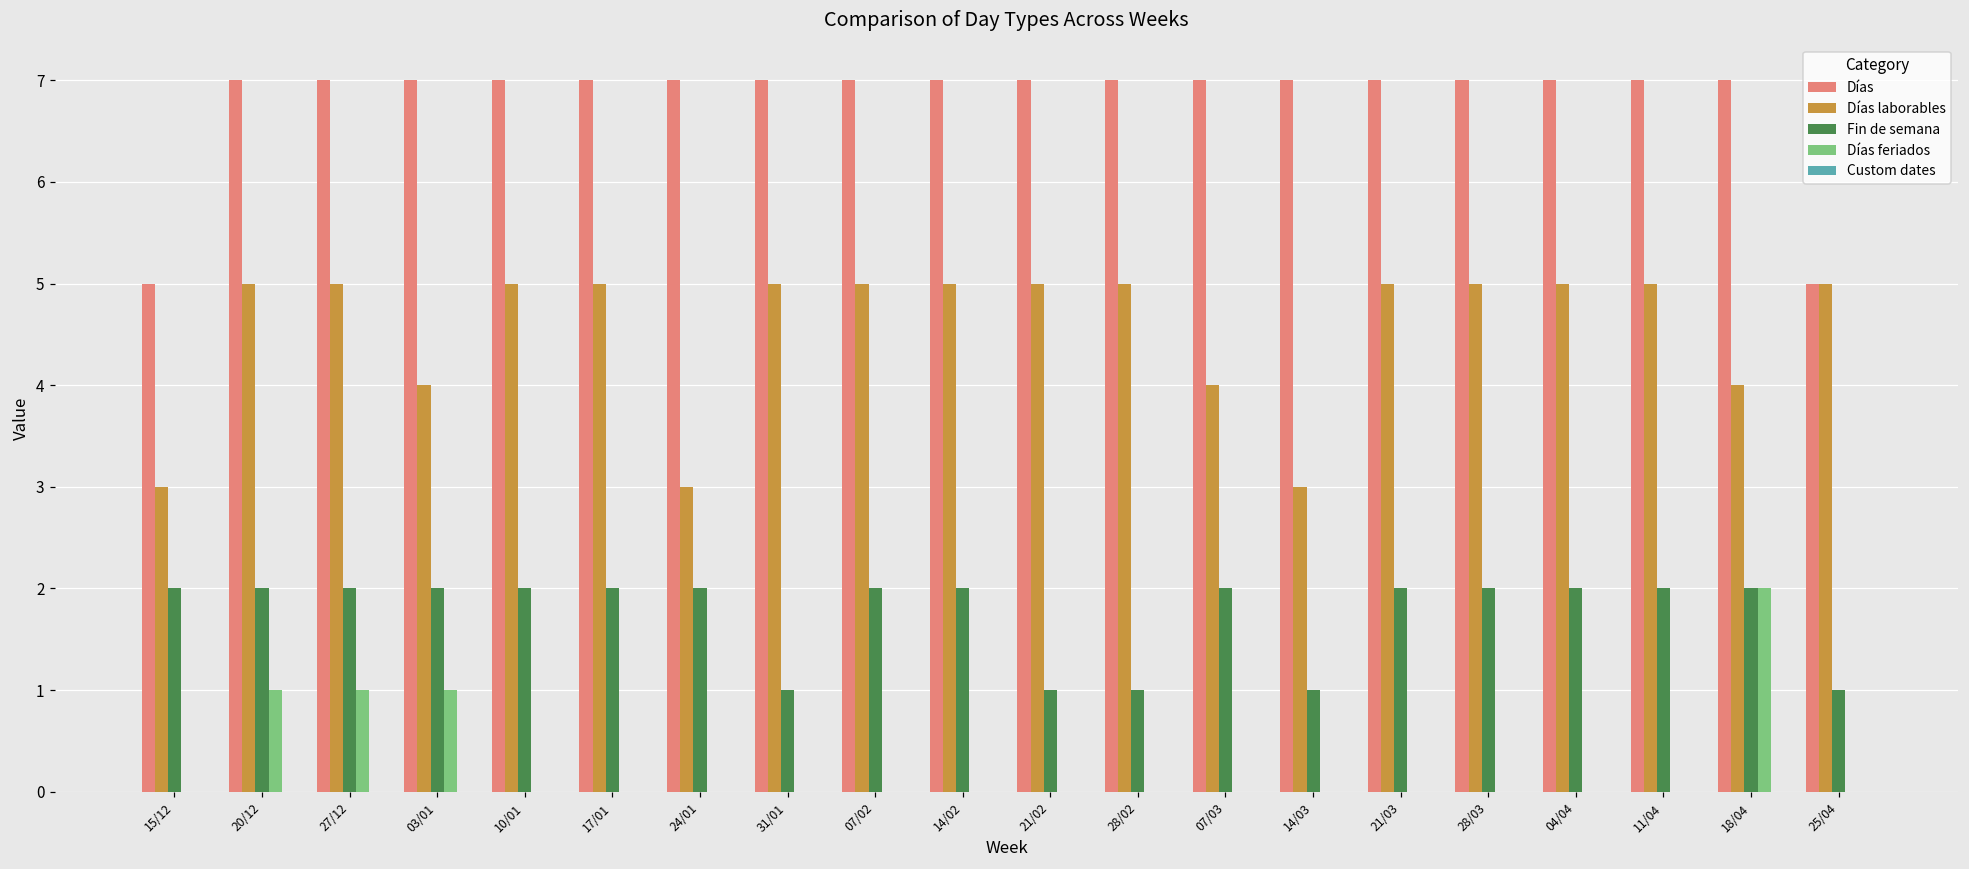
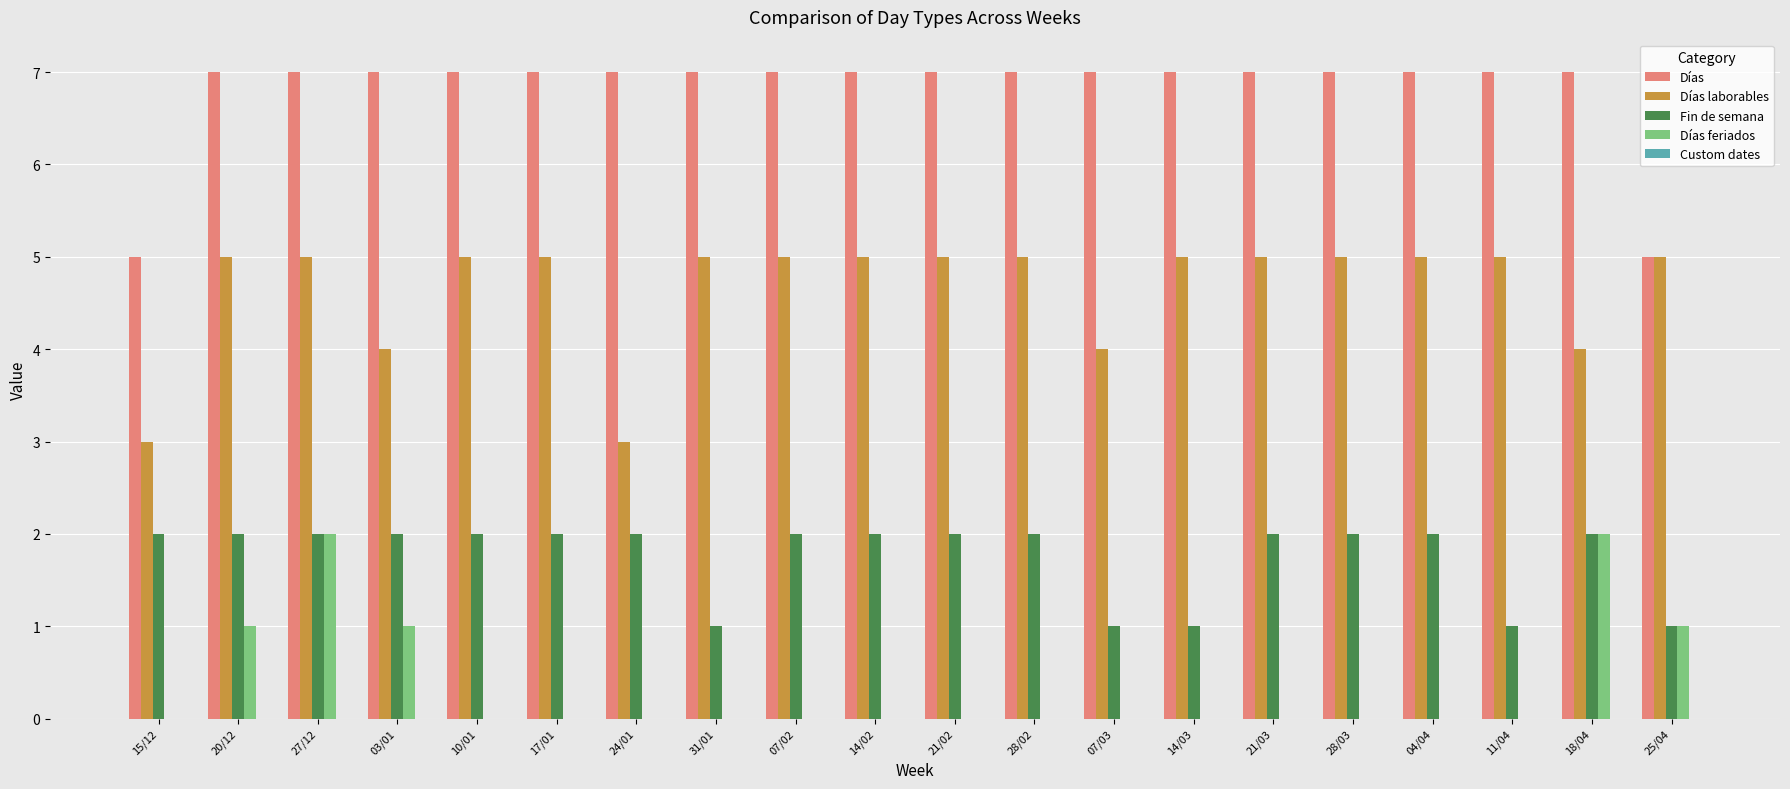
  {
    "Días": {
      "15/12": 5,
      "20/12": 7,
      "27/12": 7,
      "03/01": 7,
      "10/01": 7,
      "17/01": 7,
      "24/01": 7,
      "31/01": 7,
      "07/02": 7,
      "14/02": 7,
      "21/02": 7,
      "28/02": 7,
      "07/03": 7,
      "14/03": 7,
      "21/03": 7,
      "28/03": 7,
      "04/04": 7,
      "11/04": 7,
      "18/04": 7,
      "25/04": 5
    },
    "Días laborables": {
      "15/12": 3,
      "20/12": 5,
      "27/12": 5,
      "03/01": 4,
      "10/01": 5,
      "17/01": 5,
      "24/01": 3,
      "31/01": 5,
      "07/02": 5,
      "14/02": 5,
      "21/02": 5,
      "28/02": 5,
      "07/03": 4,
-     "14/03": 3,
+     "14/03": 5,
      "21/03": 5,
      "28/03": 5,
      "04/04": 5,
      "11/04": 5,
      "18/04": 4,
      "25/04": 5
    },
    "Fin de semana": {
      "15/12": 2,
      "20/12": 2,
      "27/12": 2,
      "03/01": 2,
      "10/01": 2,
      "17/01": 2,
      "24/01": 2,
      "31/01": 1,
      "07/02": 2,
      "14/02": 2,
-     "21/02": 1,
-     "28/02": 1,
-     "07/03": 2,
+     "21/02": 2,
+     "28/02": 2,
+     "07/03": 1,
      "14/03": 1,
      "21/03": 2,
      "28/03": 2,
      "04/04": 2,
-     "11/04": 2,
+     "11/04": 1,
      "18/04": 2,
      "25/04": 1
    },
    "Días feriados": {
      "15/12": 0,
      "20/12": 1,
-     "27/12": 1,
+     "27/12": 2,
      "03/01": 1,
      "10/01": 0,
      "17/01": 0,
      "24/01": 0,
      "31/01": 0,
      "07/02": 0,
      "14/02": 0,
      "21/02": 0,
      "28/02": 0,
      "07/03": 0,
      "14/03": 0,
      "21/03": 0,
      "28/03": 0,
      "04/04": 0,
      "11/04": 0,
      "18/04": 2,
-     "25/04": 0
+     "25/04": 1
    },
    "Custom dates": {
      "15/12": 0,
      "20/12": 0,
      "27/12": 0,
      "03/01": 0,
      "10/01": 0,
      "17/01": 0,
      "24/01": 0,
      "31/01": 0,
      "07/02": 0,
      "14/02": 0,
      "21/02": 0,
      "28/02": 0,
      "07/03": 0,
      "14/03": 0,
      "21/03": 0,
      "28/03": 0,
      "04/04": 0,
      "11/04": 0,
      "18/04": 0,
      "25/04": 0
    }
  }
